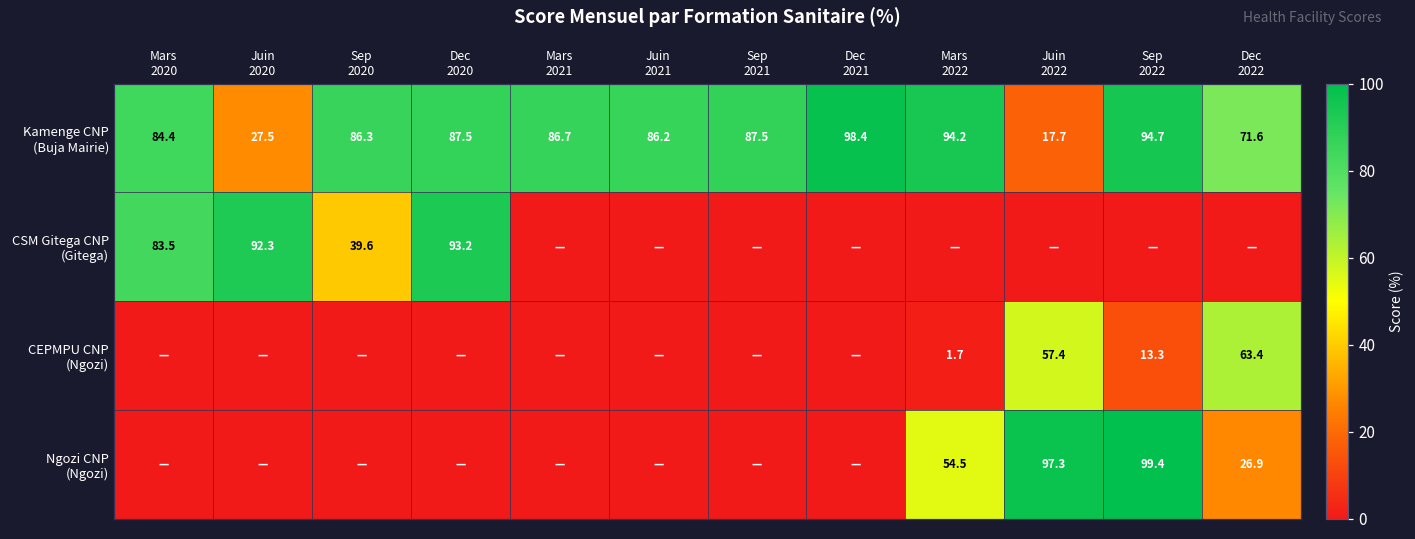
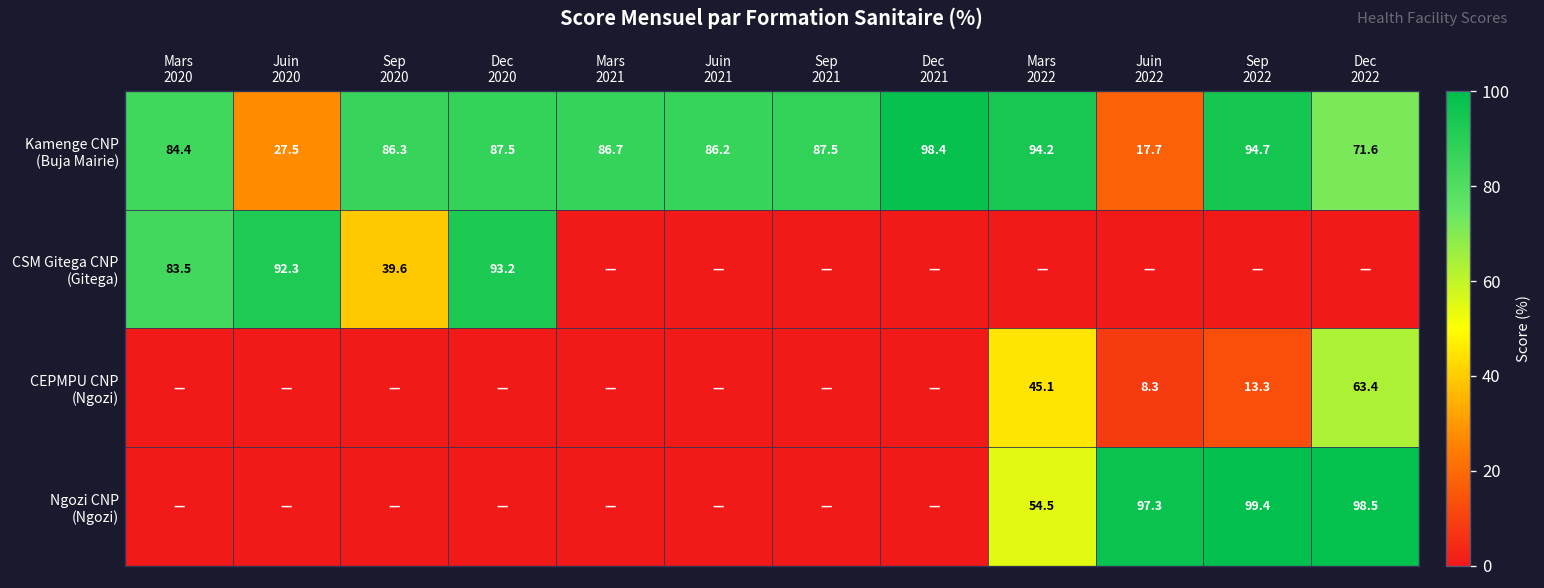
  {
    "Kamenge CNP (Buja Mairie)": {
      "Mars 2020": 84.4,
      "Juin 2020": 27.5,
      "Sep 2020": 86.3,
      "Dec 2020": 87.5,
      "Mars 2021": 86.7,
      "Juin 2021": 86.2,
      "Sep 2021": 87.5,
      "Dec 2021": 98.4,
      "Mars 2022": 94.2,
      "Juin 2022": 17.7,
      "Sep 2022": 94.7,
      "Dec 2022": 71.6
    },
    "CSM Gitega CNP (Gitega)": {
      "Mars 2020": 83.5,
      "Juin 2020": 92.3,
      "Sep 2020": 39.6,
      "Dec 2020": 93.2
    },
    "CEPMPU CNP (Ngozi)": {
-     "Mars 2022": 1.7,
-     "Juin 2022": 57.4,
+     "Mars 2022": 45.1,
+     "Juin 2022": 8.3,
      "Sep 2022": 13.3,
      "Dec 2022": 63.4
    },
    "Ngozi CNP (Ngozi)": {
      "Mars 2022": 54.5,
      "Juin 2022": 97.3,
      "Sep 2022": 99.4,
-     "Dec 2022": 26.9
+     "Dec 2022": 98.5
    }
  }
